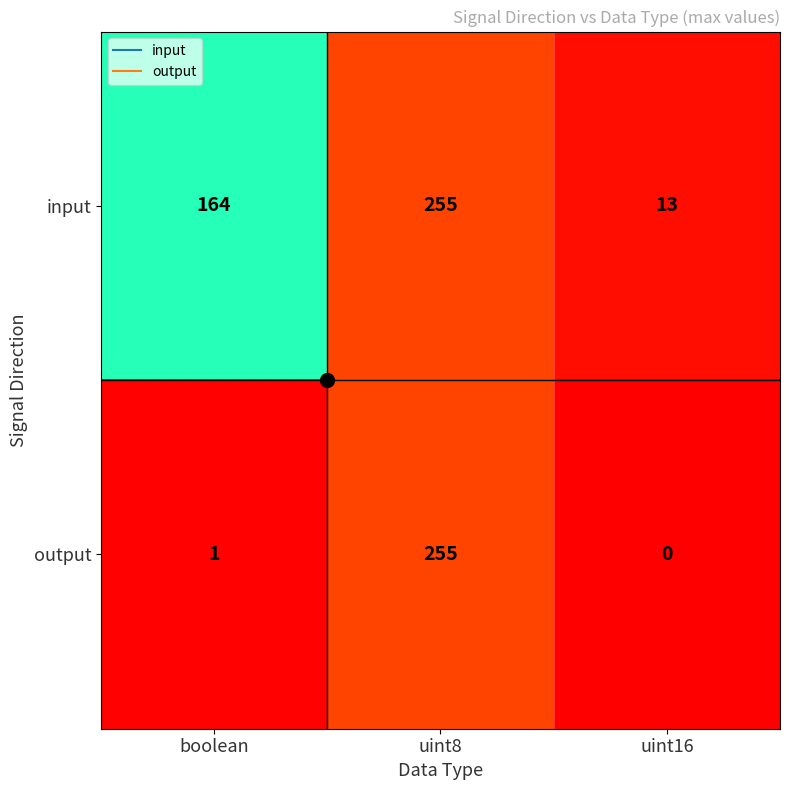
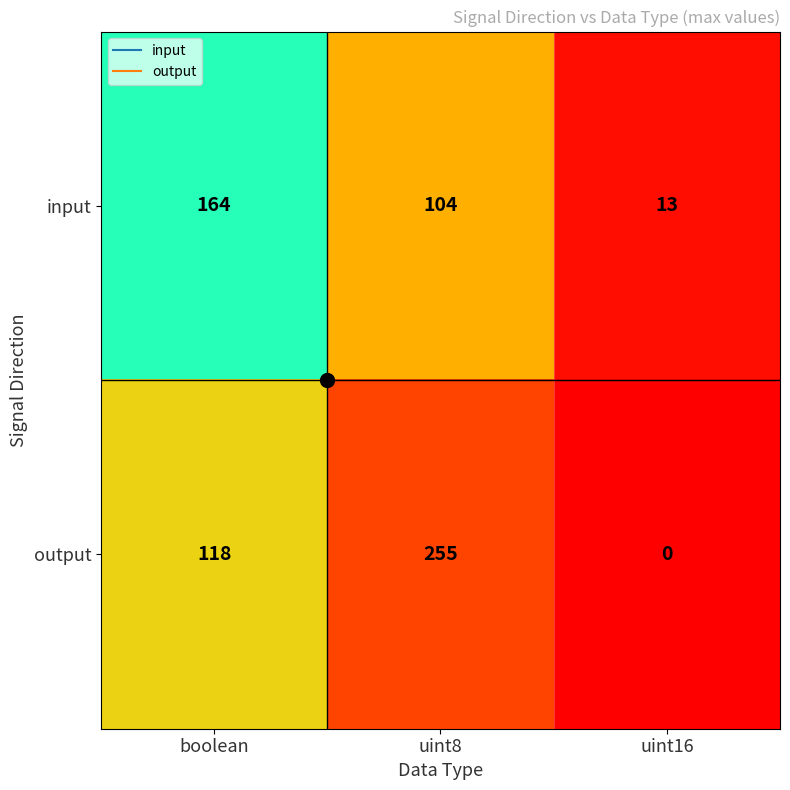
  {
    "input": {
      "boolean": 164,
-     "uint8": 255,
+     "uint8": 104,
      "uint16": 13
    },
    "output": {
-     "boolean": 1,
+     "boolean": 118,
      "uint8": 255,
      "uint16": 0
    }
  }
